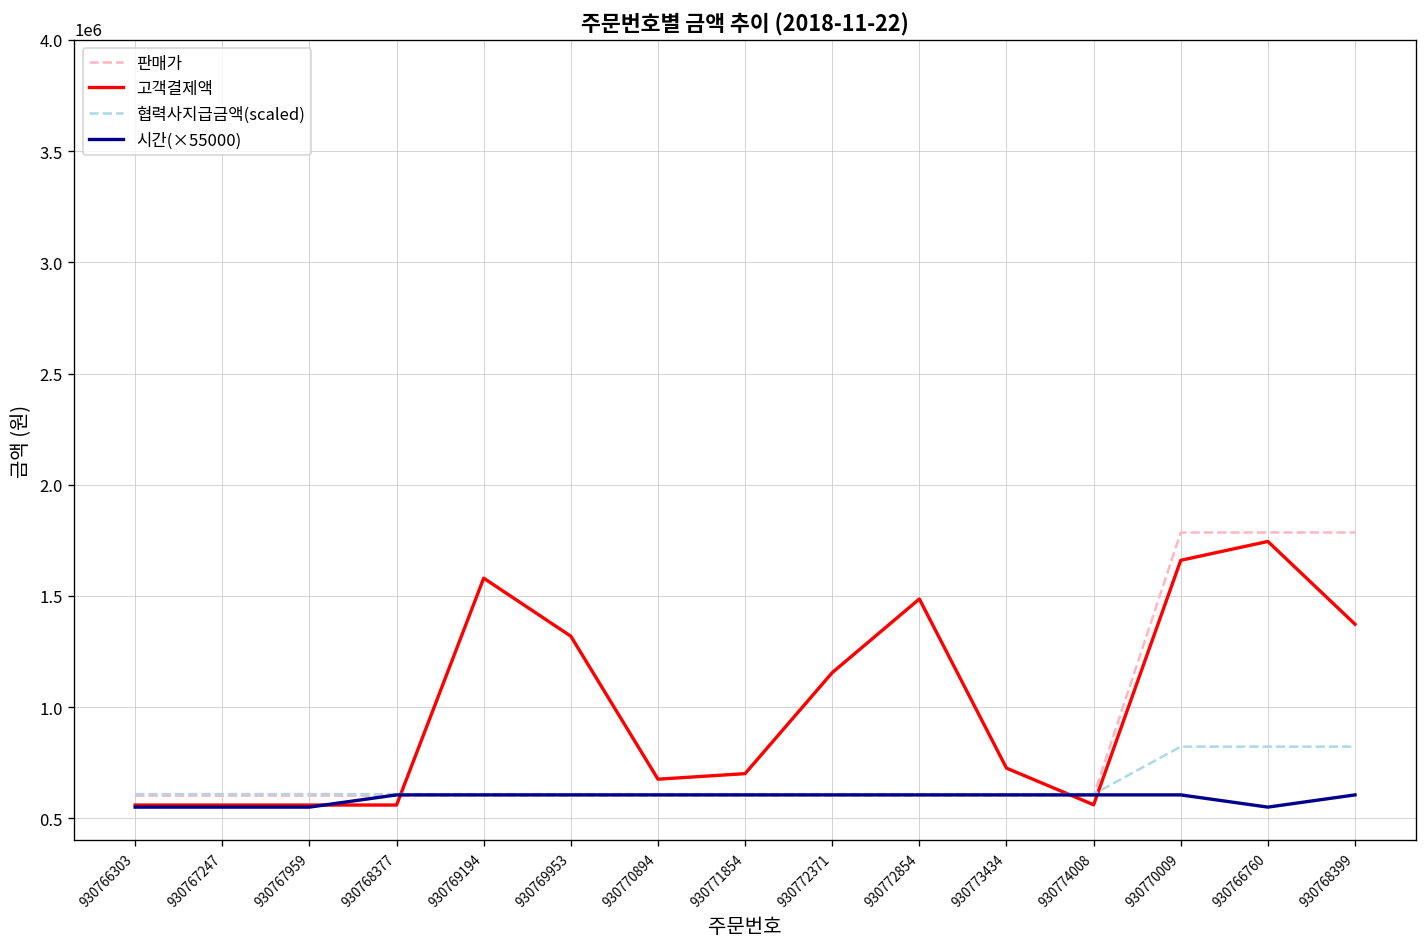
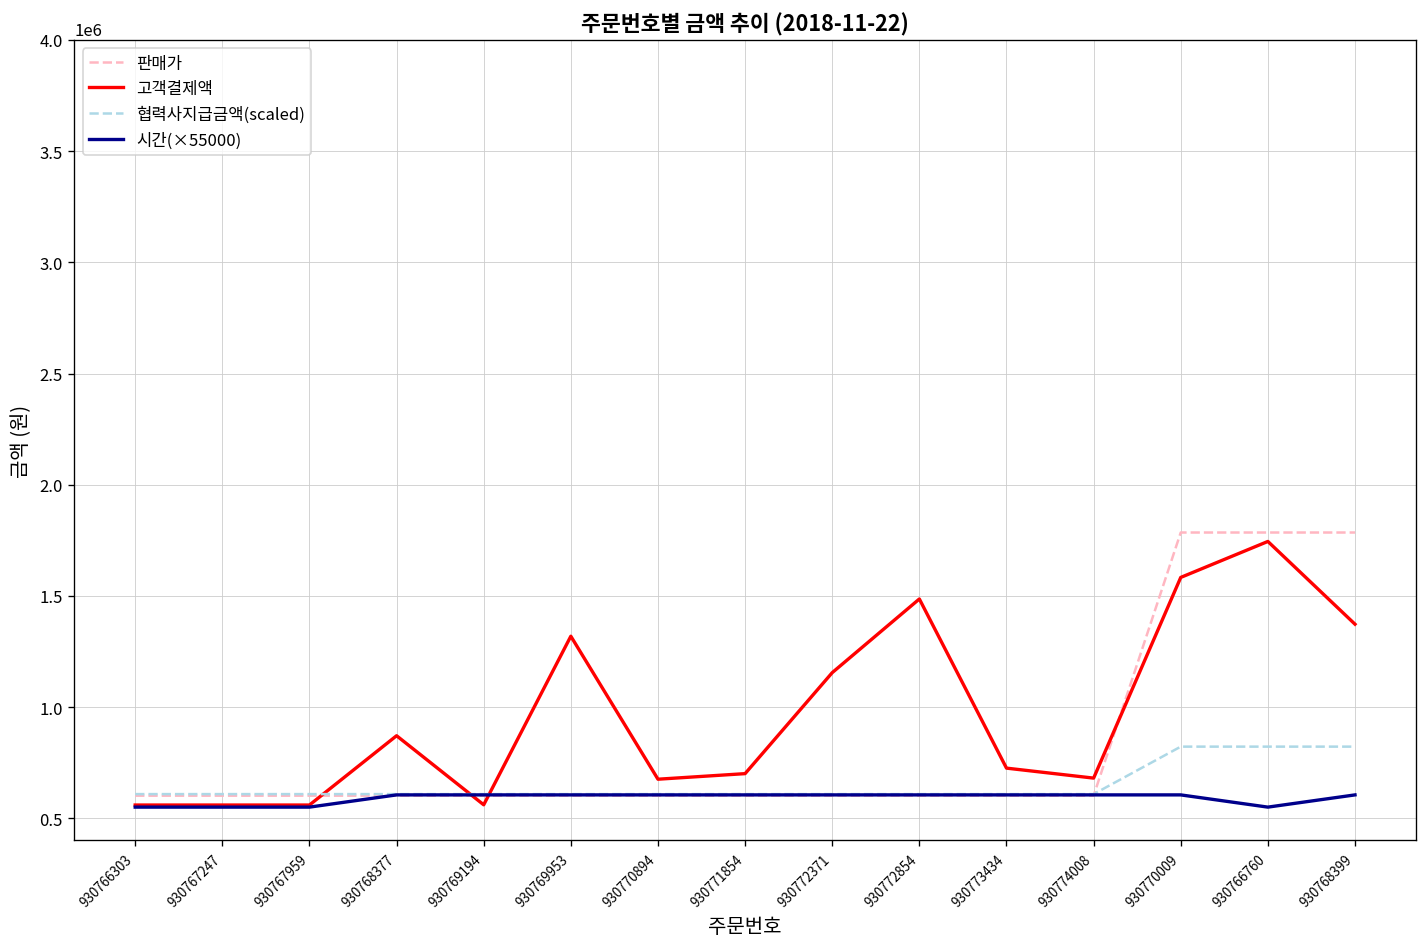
  {
    "판매가": {
      "930770009": 1790000,
      "930766760": 1790000,
      "930768399": 1790000
    },
    "고객결제액": {
-     "930768377": 560000,
-     "930769194": 1580000,
+     "930768377": 870000,
+     "930769194": 560000,
      "930769953": 1320000,
      "930770894": 680000,
      "930771854": 700000,
      "930772371": 1150000,
      "930772854": 1490000,
      "930773434": 730000,
-     "930774008": 560000,
-     "930770009": 1660000,
+     "930774008": 680000,
+     "930770009": 1580000,
      "930766760": 1740000,
      "930768399": 1370000
    },
    "협력사지급금액(scaled)": {
      "930770009": 820000,
      "930766760": 820000,
      "930768399": 820000
    },
    "시간(×55000)": {
      "930770009": 610000,
      "930766760": 550000,
      "930768399": 610000
    }
  }
